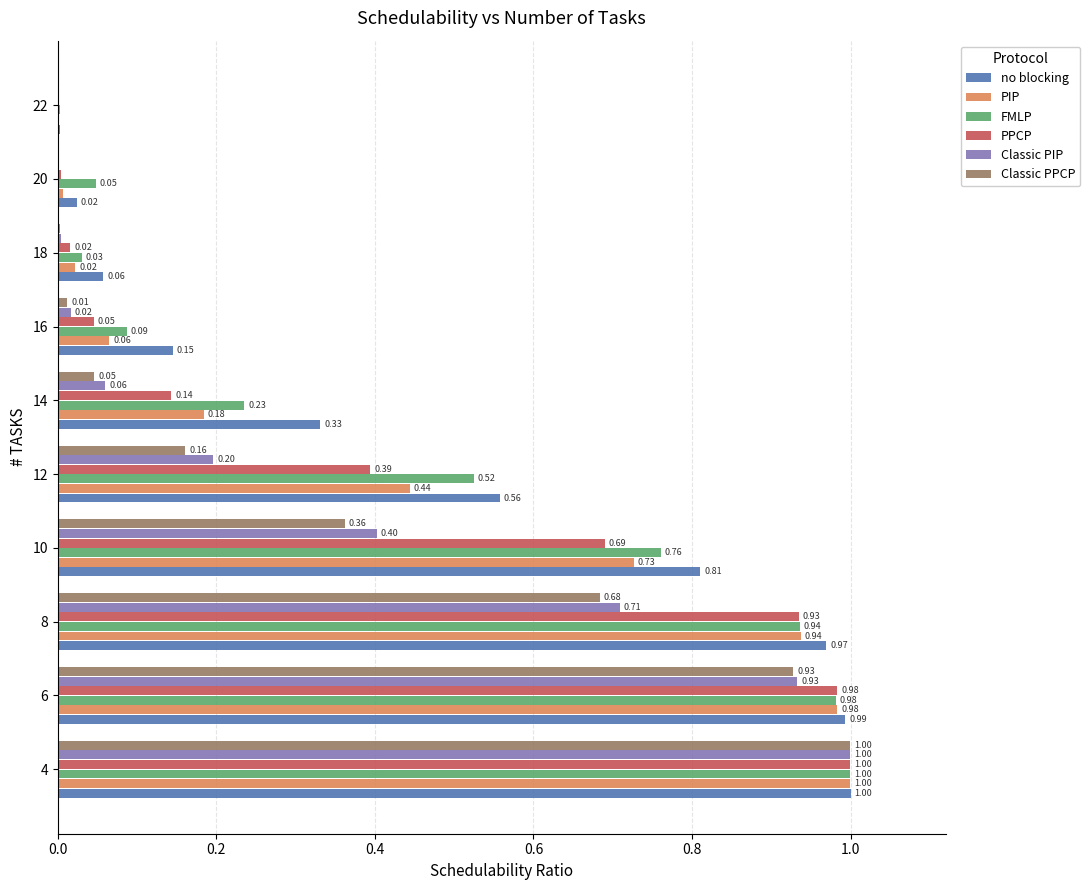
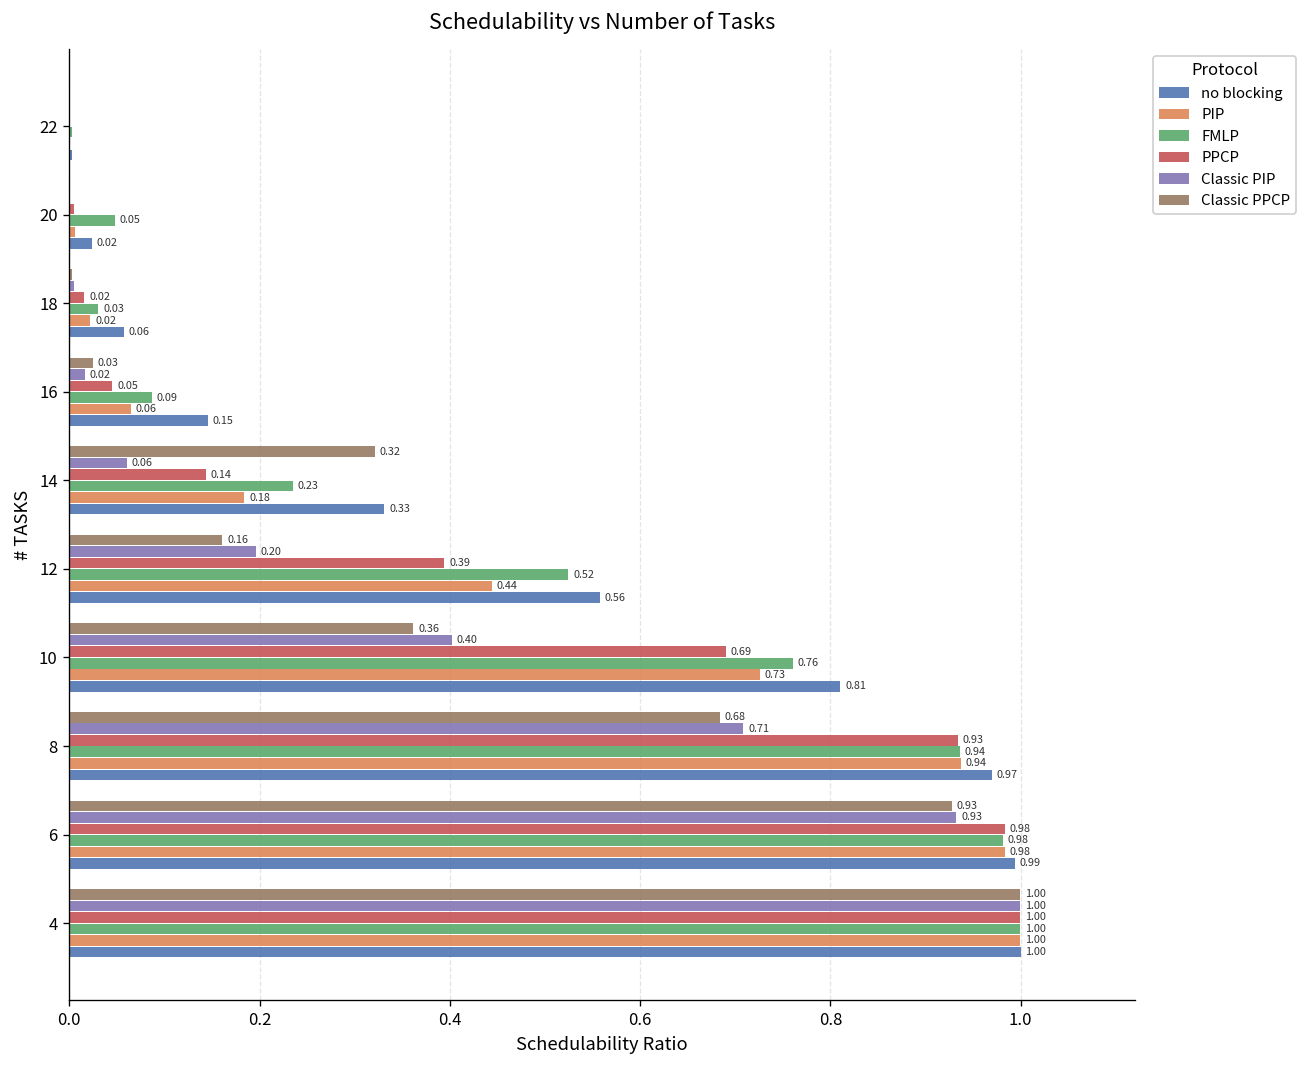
  {
    "FMLP": {
      "20": 0.05,
      "18": 0.03,
      "16": 0.09,
      "14": 0.23,
      "12": 0.52,
      "10": 0.76,
      "8": 0.94,
      "6": 0.98,
      "4": 1.00
    },
    "Classic PPCP": {
-     "16": 0.01,
-     "14": 0.05,
+     "16": 0.03,
+     "14": 0.32,
      "12": 0.16,
      "10": 0.36,
      "8": 0.68,
      "6": 0.93,
      "4": 1.00
    }
  }
